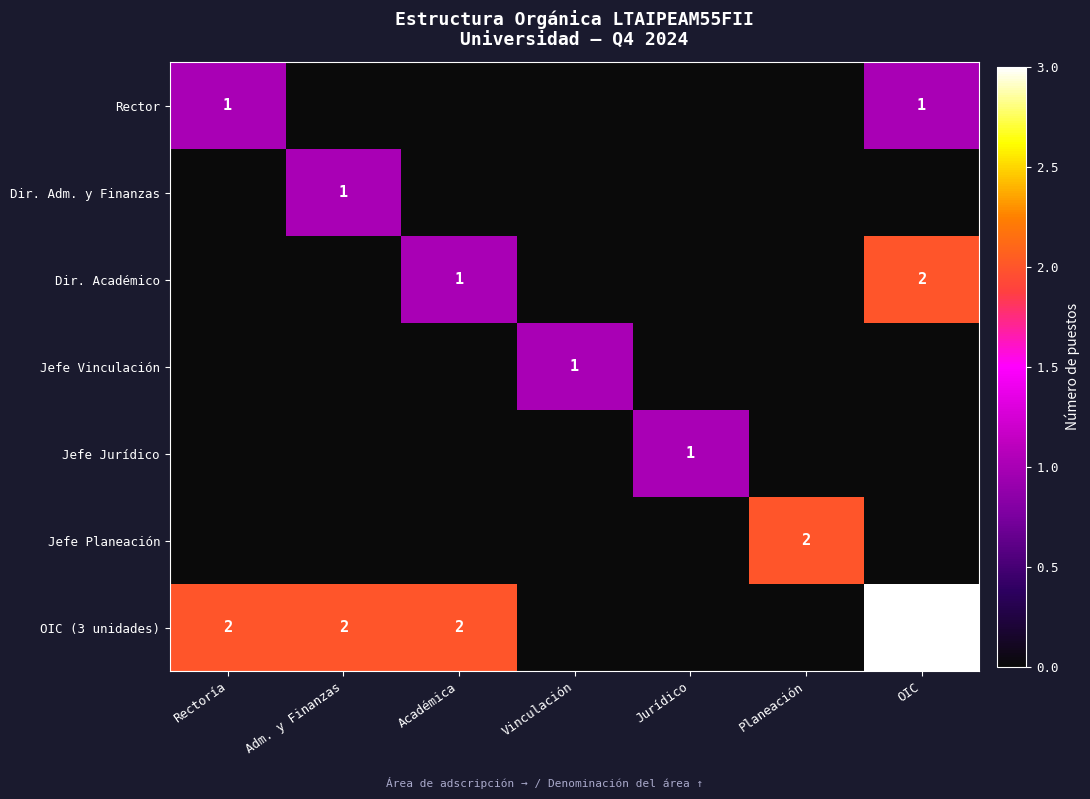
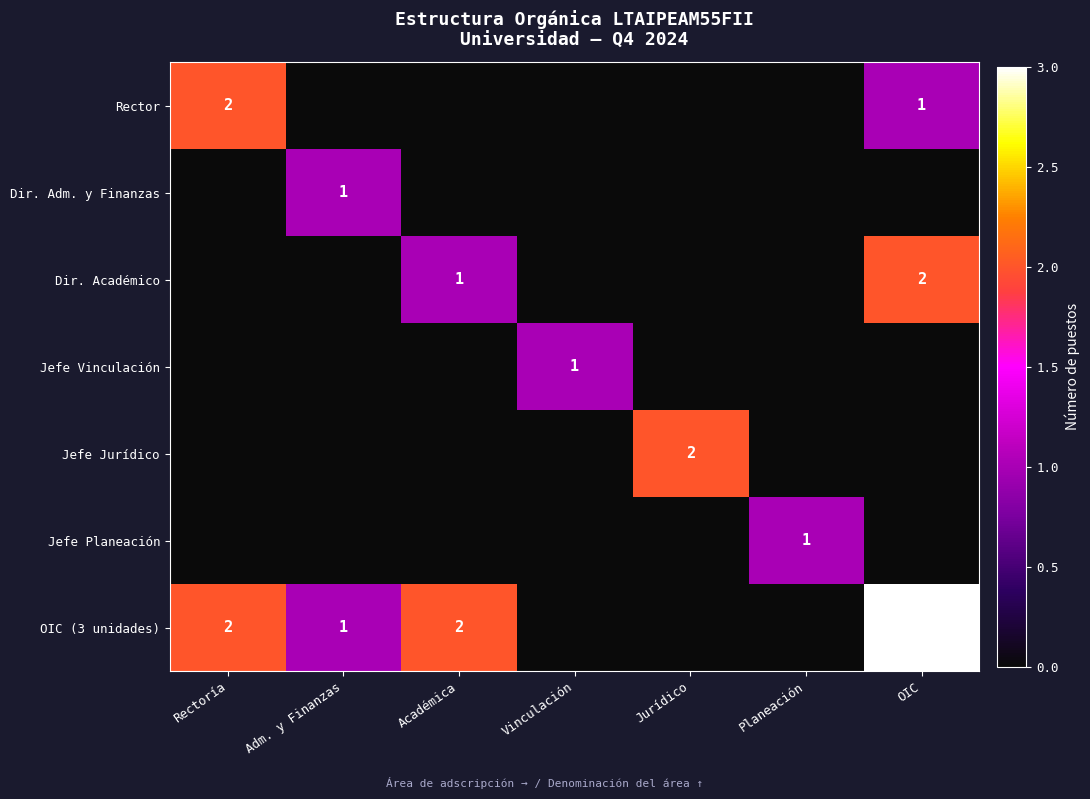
  {
    "Rector": {
-     "Rectoría": 1,
+     "Rectoría": 2,
      "OIC": 1
    },
    "Dir. Adm. y Finanzas": {
      "Adm. y Finanzas": 1
    },
    "Dir. Académico": {
      "Académica": 1,
      "OIC": 2
    },
    "Jefe Vinculación": {
      "Vinculación": 1
    },
    "Jefe Jurídico": {
-     "Jurídico": 1
+     "Jurídico": 2
    },
    "Jefe Planeación": {
-     "Planeación": 2
+     "Planeación": 1
    },
    "OIC (3 unidades)": {
      "Rectoría": 2,
-     "Adm. y Finanzas": 2,
+     "Adm. y Finanzas": 1,
      "Académica": 2
    }
  }
